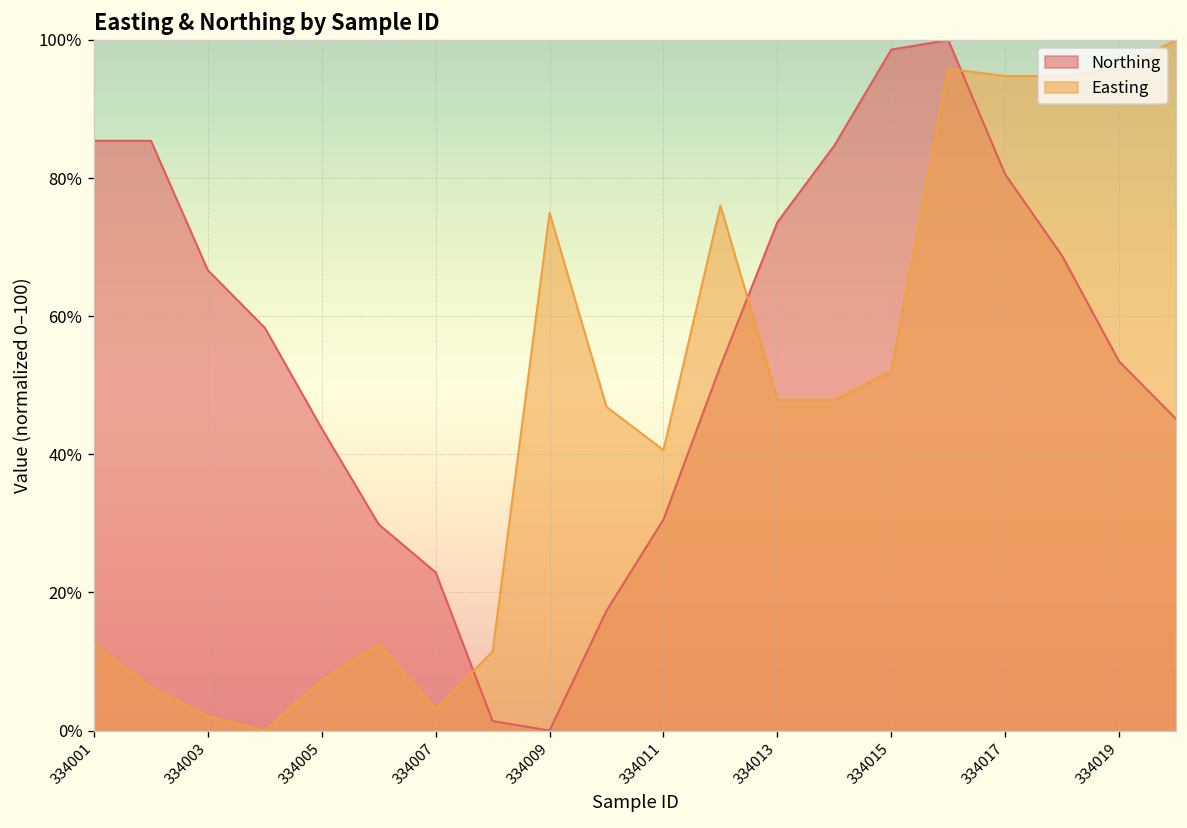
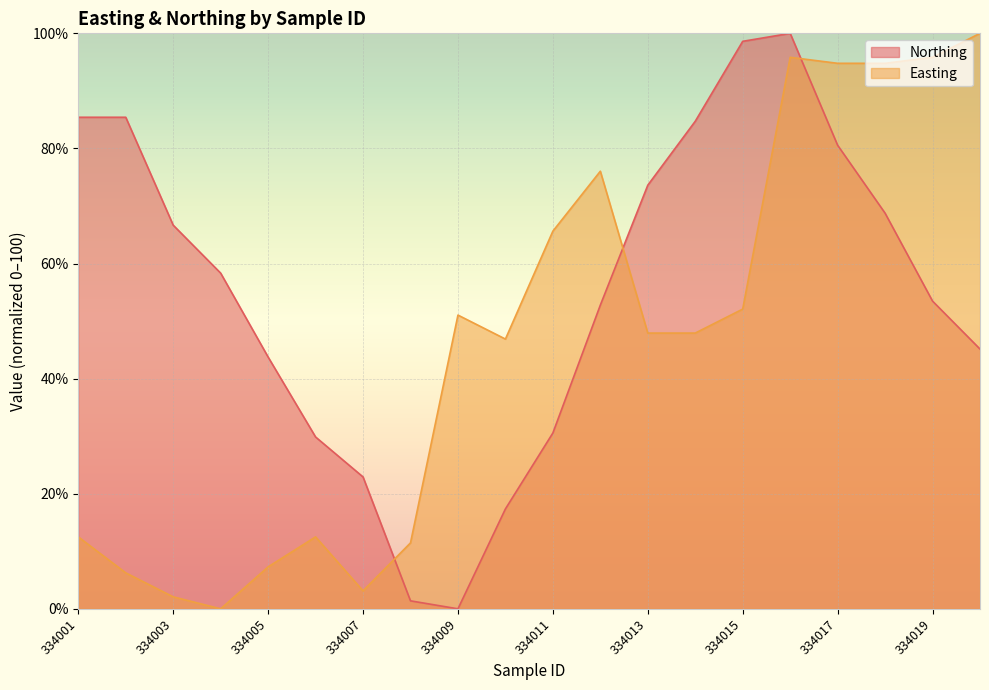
  {
    "Northing": {
      "334001": "85%",
      "334003": "67%",
      "334005": "44%",
      "334007": "23%",
      "334009": "0%",
      "334011": "31%",
      "334013": "74%",
      "334015": "99%",
      "334017": "81%",
      "334019": "53%"
    },
    "Easting": {
      "334001": "13%",
      "334003": "2%",
      "334005": "7%",
      "334007": "3%",
-     "334009": "75%",
-     "334011": "41%",
+     "334009": "51%",
+     "334011": "66%",
      "334013": "48%",
      "334015": "52%",
      "334017": "95%"
    }
  }
